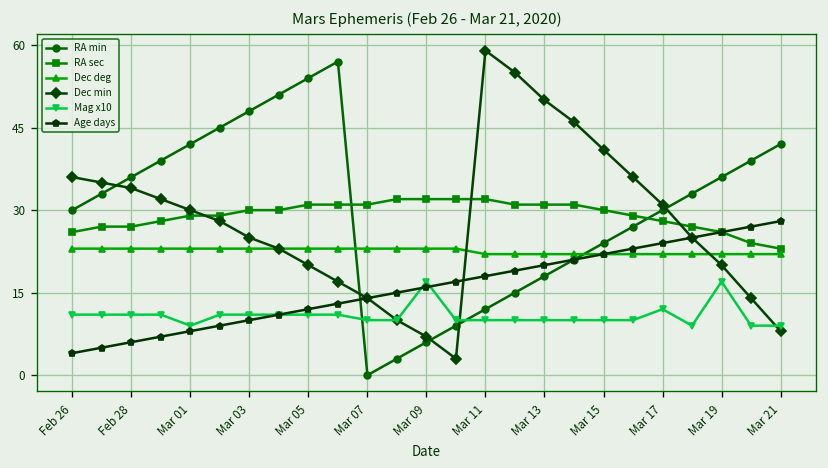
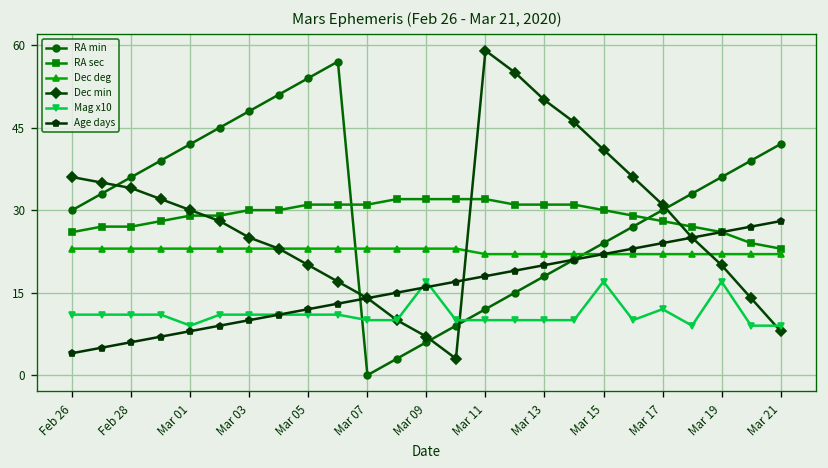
  {
    "Mag x10": {
      "Feb 26": 11,
      "Feb 28": 11,
      "Mar 01": 9,
      "Mar 03": 11,
      "Mar 05": 11,
      "Mar 07": 10,
      "Mar 09": 17,
      "Mar 11": 10,
      "Mar 13": 10,
-     "Mar 15": 10,
+     "Mar 15": 17,
      "Mar 17": 12,
      "Mar 19": 17,
      "Mar 21": 9
    }
  }
